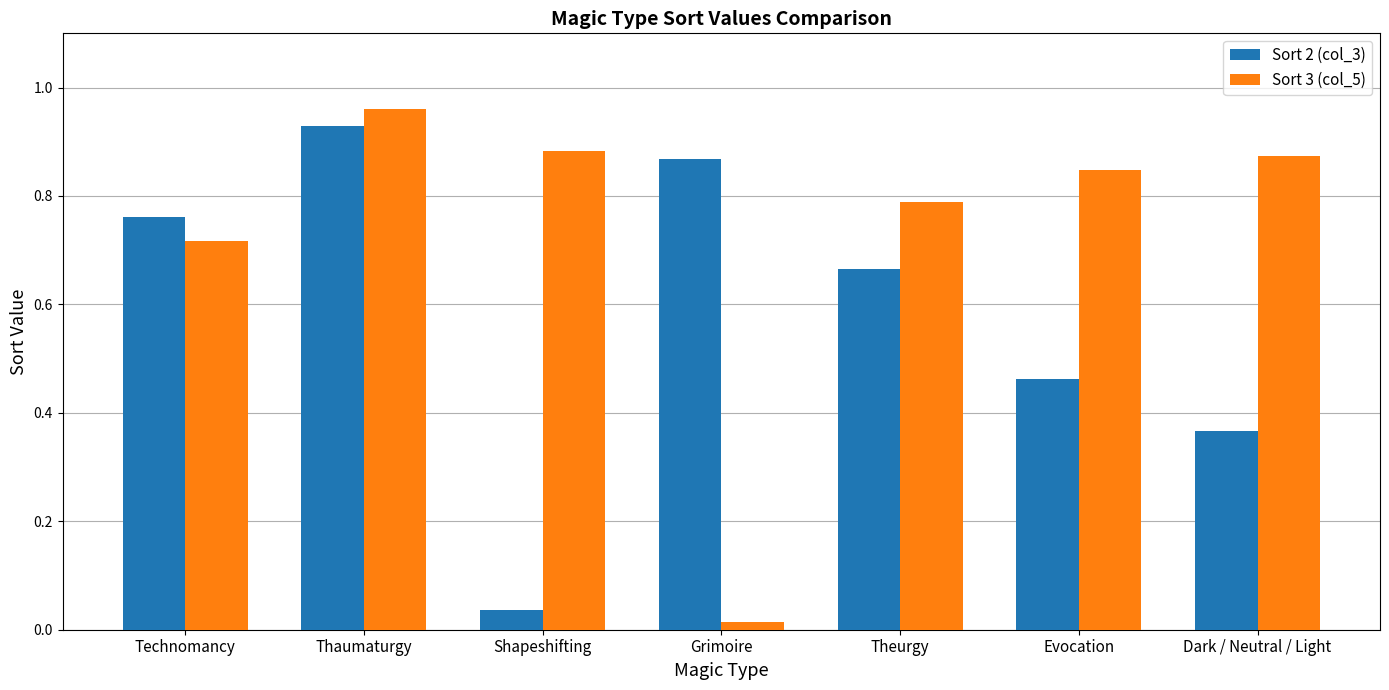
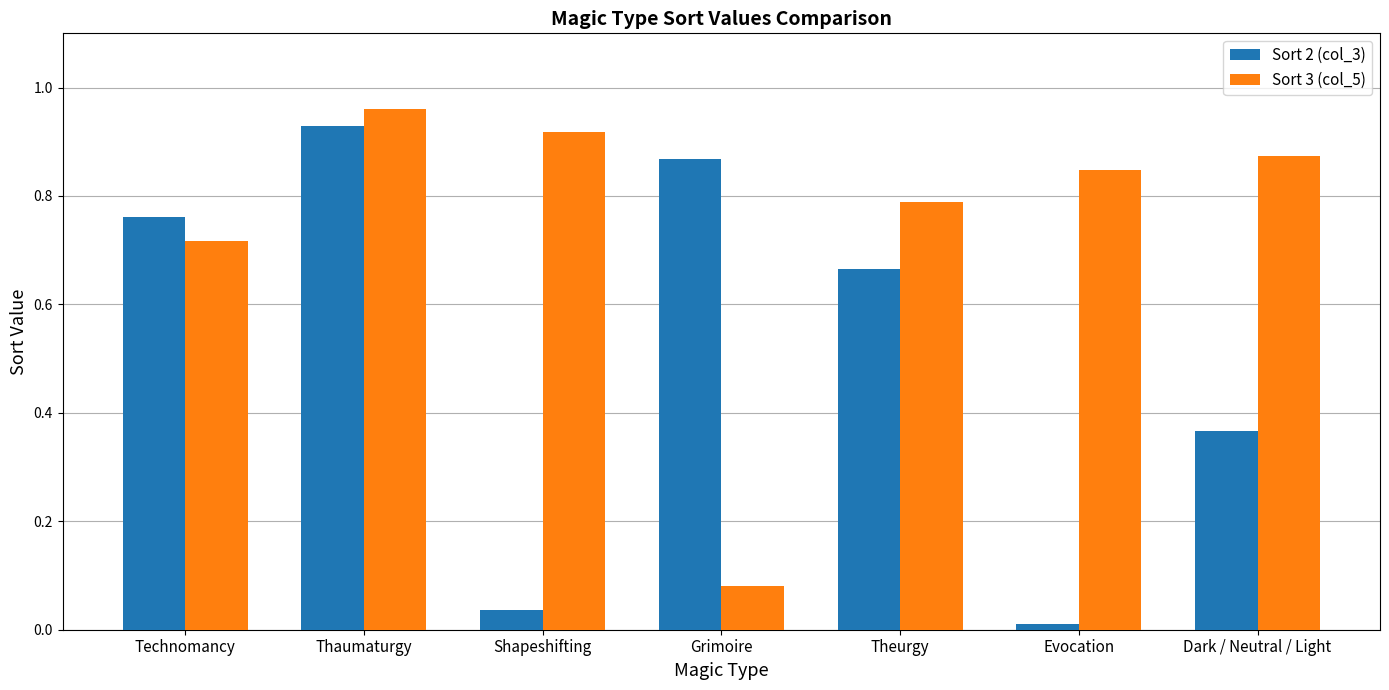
  {
    "Sort 2 (col_3)": {
      "Technomancy": 0.76,
      "Thaumaturgy": 0.93,
      "Shapeshifting": 0.04,
      "Grimoire": 0.87,
      "Theurgy": 0.67,
-     "Evocation": 0.46,
+     "Evocation": 0.01,
      "Dark / Neutral / Light": 0.37
    },
    "Sort 3 (col_5)": {
      "Technomancy": 0.72,
      "Thaumaturgy": 0.96,
-     "Shapeshifting": 0.88,
-     "Grimoire": 0.01,
+     "Shapeshifting": 0.92,
+     "Grimoire": 0.08,
      "Theurgy": 0.79,
      "Evocation": 0.85,
      "Dark / Neutral / Light": 0.87
    }
  }
